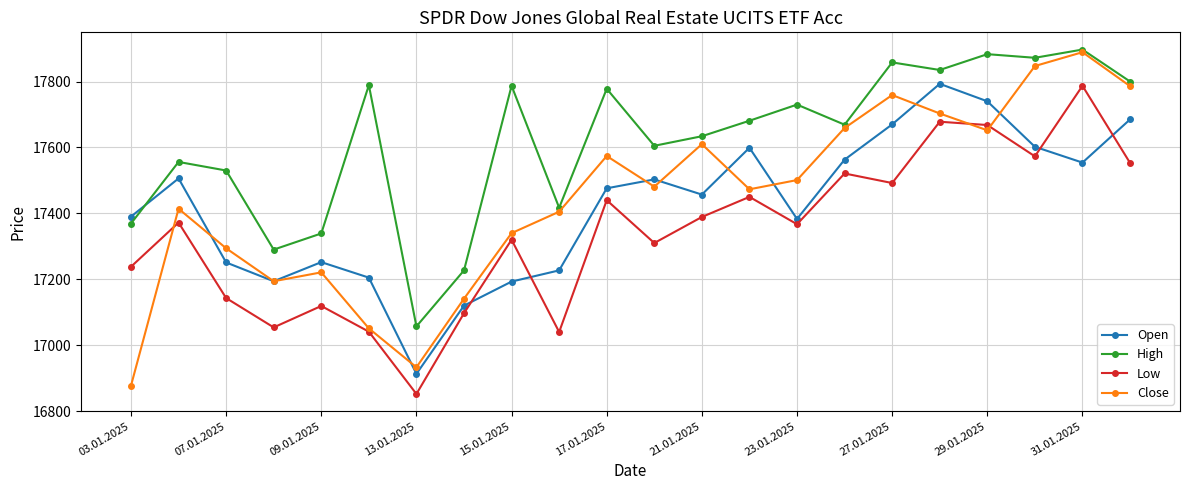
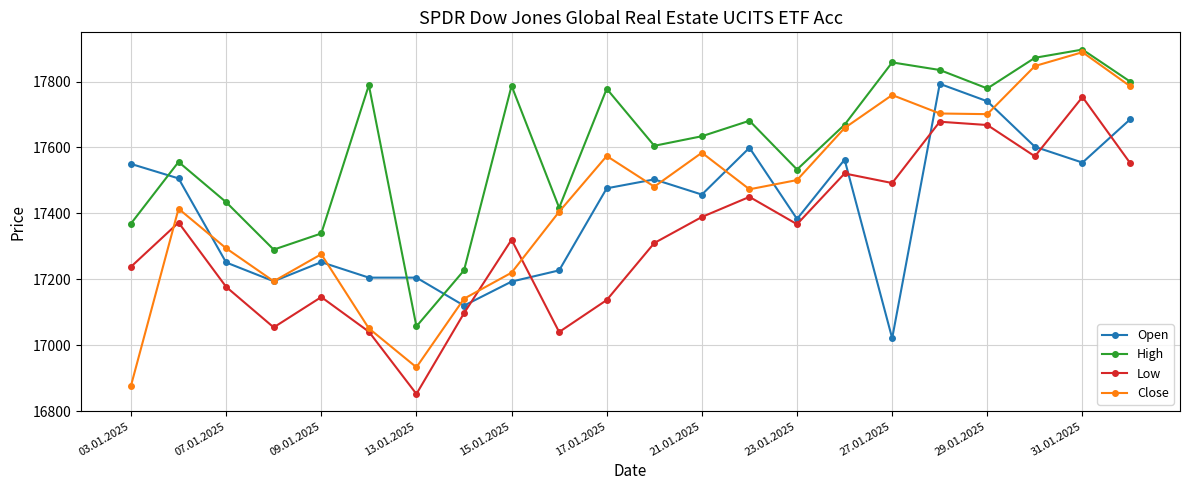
  {
    "Open": {
-     "03.01.2025": 17390,
+     "03.01.2025": 17550,
      "07.01.2025": 17250,
      "09.01.2025": 17250,
-     "13.01.2025": 16910,
+     "13.01.2025": 17210,
      "15.01.2025": 17190,
      "17.01.2025": 17480,
      "21.01.2025": 17460,
      "23.01.2025": 17380,
-     "27.01.2025": 17670,
+     "27.01.2025": 17020,
      "29.01.2025": 17740,
      "31.01.2025": 17550
    },
    "High": {
      "03.01.2025": 17370,
-     "07.01.2025": 17530,
+     "07.01.2025": 17430,
      "09.01.2025": 17340,
      "13.01.2025": 17060,
      "15.01.2025": 17790,
      "17.01.2025": 17780,
      "21.01.2025": 17630,
-     "23.01.2025": 17730,
+     "23.01.2025": 17530,
      "27.01.2025": 17860,
-     "29.01.2025": 17880,
+     "29.01.2025": 17780,
      "31.01.2025": 17900
    },
    "Low": {
      "03.01.2025": 17240,
-     "07.01.2025": 17140,
-     "09.01.2025": 17120,
+     "07.01.2025": 17180,
+     "09.01.2025": 17150,
      "13.01.2025": 16850,
      "15.01.2025": 17320,
-     "17.01.2025": 17440,
+     "17.01.2025": 17140,
      "21.01.2025": 17390,
      "23.01.2025": 17370,
      "27.01.2025": 17490,
      "29.01.2025": 17670,
-     "31.01.2025": 17790
+     "31.01.2025": 17750
    },
    "Close": {
      "03.01.2025": 16880,
      "07.01.2025": 17290,
-     "09.01.2025": 17220,
+     "09.01.2025": 17280,
      "13.01.2025": 16930,
-     "15.01.2025": 17340,
+     "15.01.2025": 17220,
      "17.01.2025": 17570,
-     "21.01.2025": 17610,
+     "21.01.2025": 17580,
      "23.01.2025": 17500,
      "27.01.2025": 17760,
-     "29.01.2025": 17650,
+     "29.01.2025": 17700,
      "31.01.2025": 17890
    }
  }
